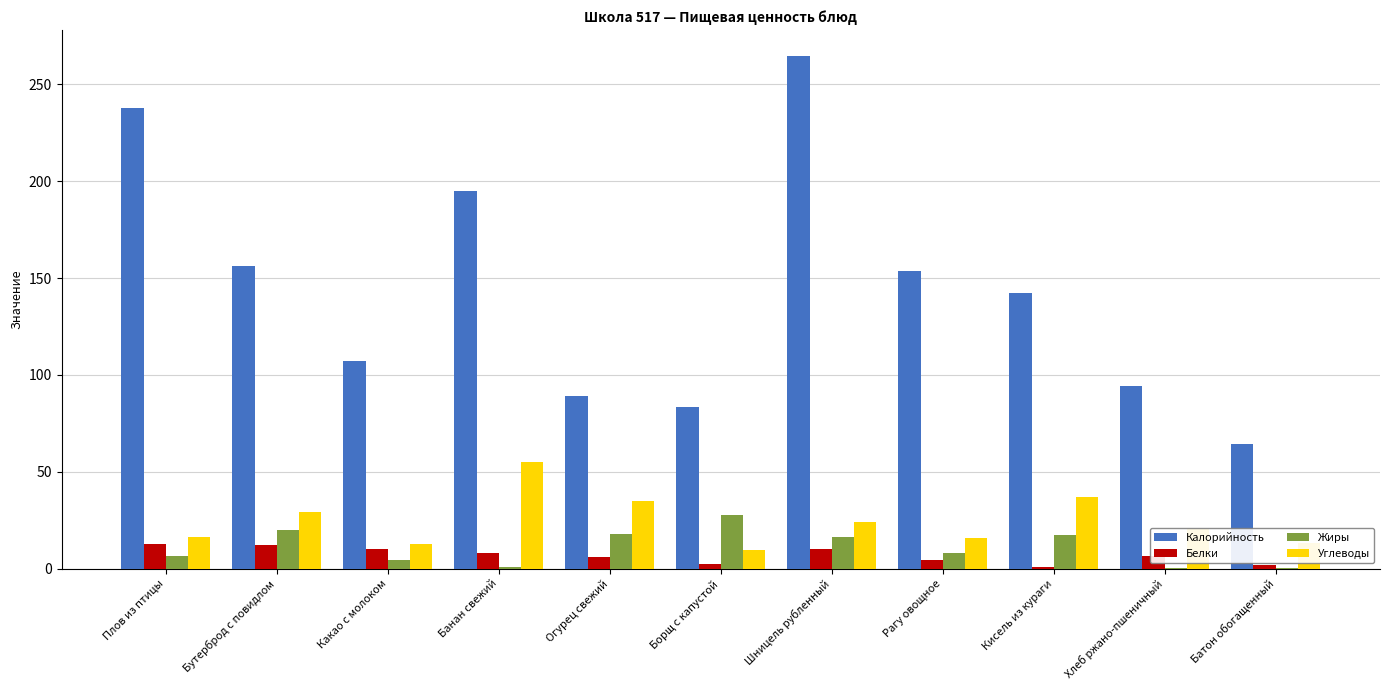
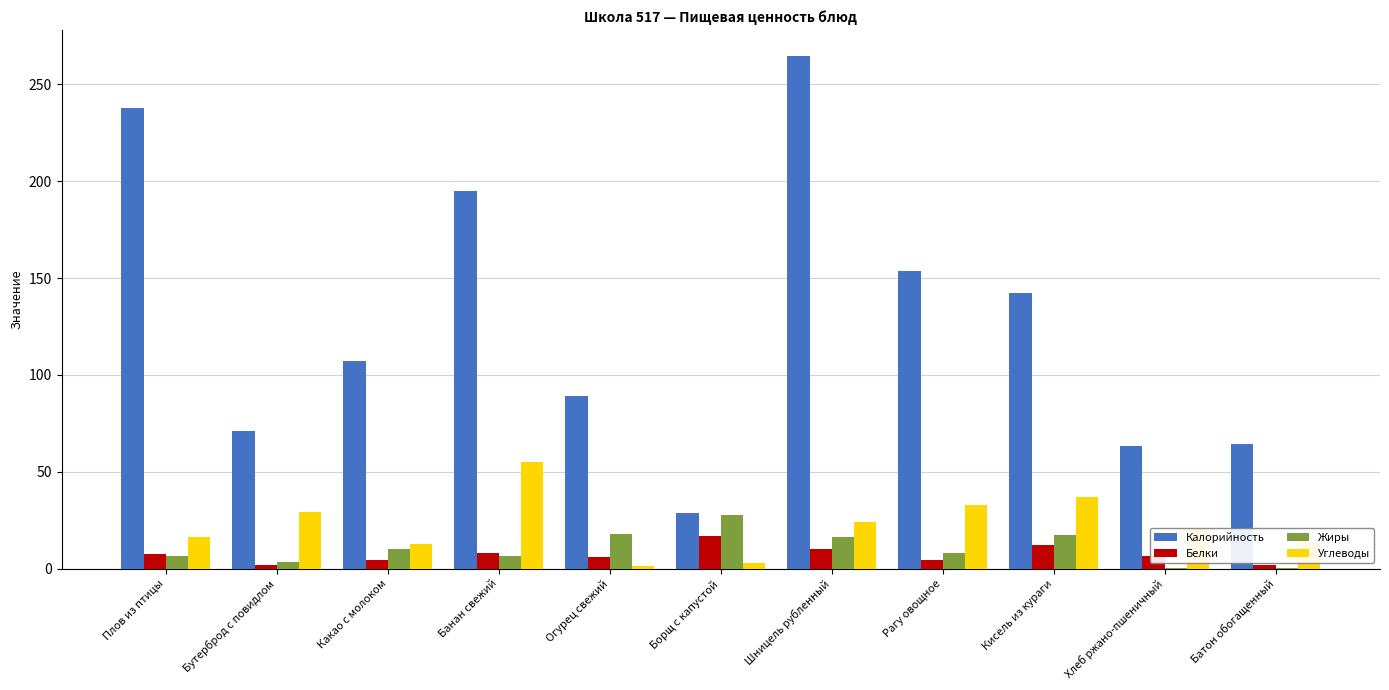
  {
    "Калорийность": {
      "Плов из птицы": 238,
-     "Бутерброд с повидлом": 157,
+     "Бутерброд с повидлом": 71,
      "Какао с молоком": 107,
      "Банан свежий": 195,
      "Огурец свежий": 89,
-     "Борщ с капустой": 84,
+     "Борщ с капустой": 29,
      "Шницель рубленный": 265,
      "Рагу овощное": 154,
      "Кисель из кураги": 142,
-     "Хлеб ржано-пшеничный": 94,
+     "Хлеб ржано-пшеничный": 63,
      "Батон обогащенный": 64
    },
    "Белки": {
-     "Плов из птицы": 13,
-     "Бутерброд с повидлом": 12,
-     "Какао с молоком": 10,
+     "Плов из птицы": 8,
+     "Бутерброд с повидлом": 2,
+     "Какао с молоком": 5,
      "Банан свежий": 8,
      "Огурец свежий": 6,
-     "Борщ с капустой": 2,
+     "Борщ с капустой": 17,
      "Шницель рубленный": 10,
      "Рагу овощное": 4,
-     "Кисель из кураги": 1,
+     "Кисель из кураги": 12,
      "Батон обогащенный": 2
    },
    "Жиры": {
      "Плов из птицы": 7,
-     "Бутерброд с повидлом": 20,
-     "Какао с молоком": 4,
-     "Банан свежий": 1,
+     "Бутерброд с повидлом": 4,
+     "Какао с молоком": 10,
+     "Банан свежий": 7,
      "Огурец свежий": 18,
      "Борщ с капустой": 28,
      "Шницель рубленный": 16,
      "Рагу овощное": 8,
      "Кисель из кураги": 17
    },
    "Углеводы": {
      "Плов из птицы": 16,
      "Бутерброд с повидлом": 29,
      "Какао с молоком": 13,
      "Банан свежий": 55,
-     "Огурец свежий": 35,
-     "Борщ с капустой": 9,
+     "Огурец свежий": 2,
+     "Борщ с капустой": 3,
      "Шницель рубленный": 24,
-     "Рагу овощное": 16,
+     "Рагу овощное": 33,
      "Кисель из кураги": 37
    }
  }
